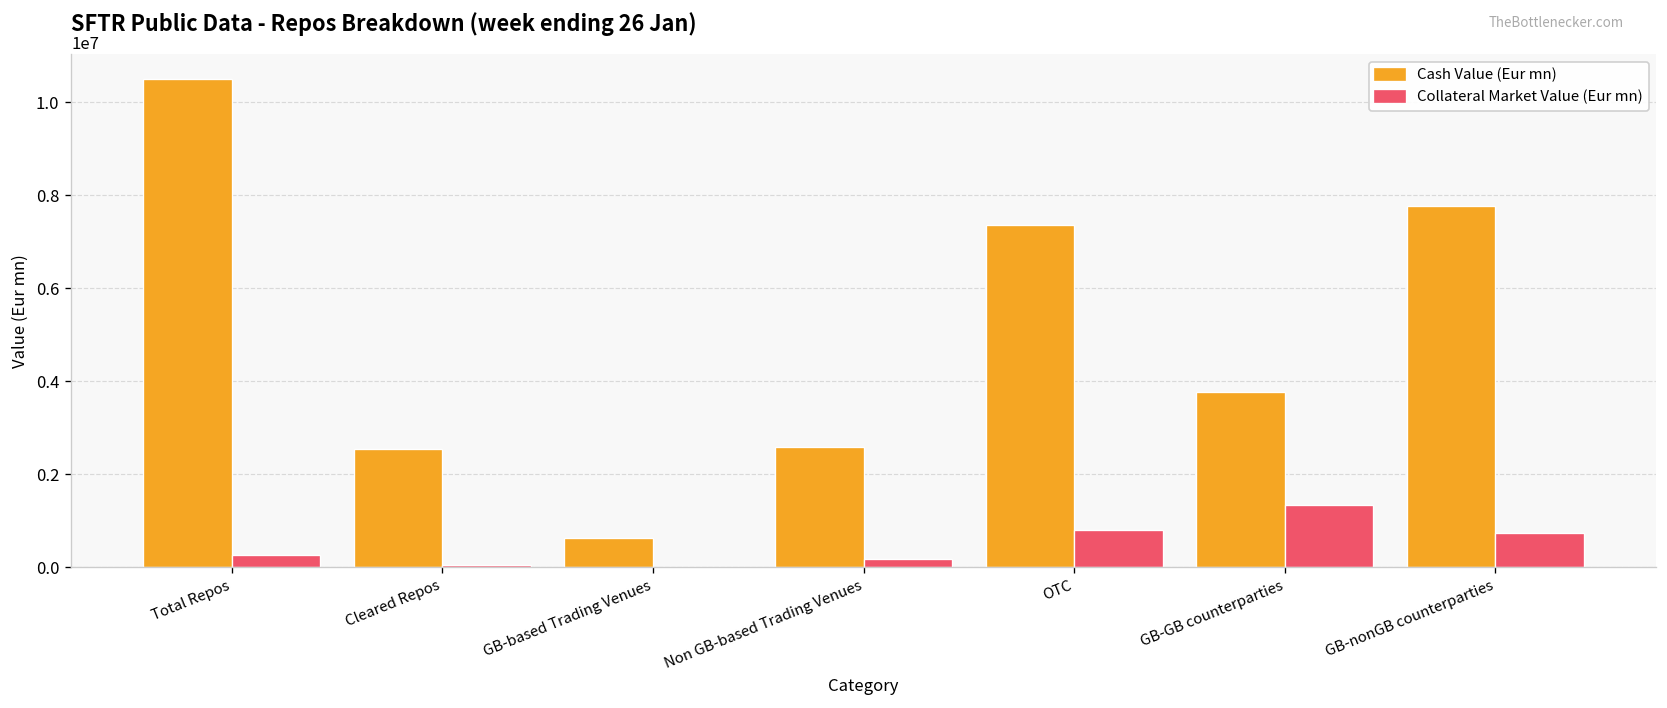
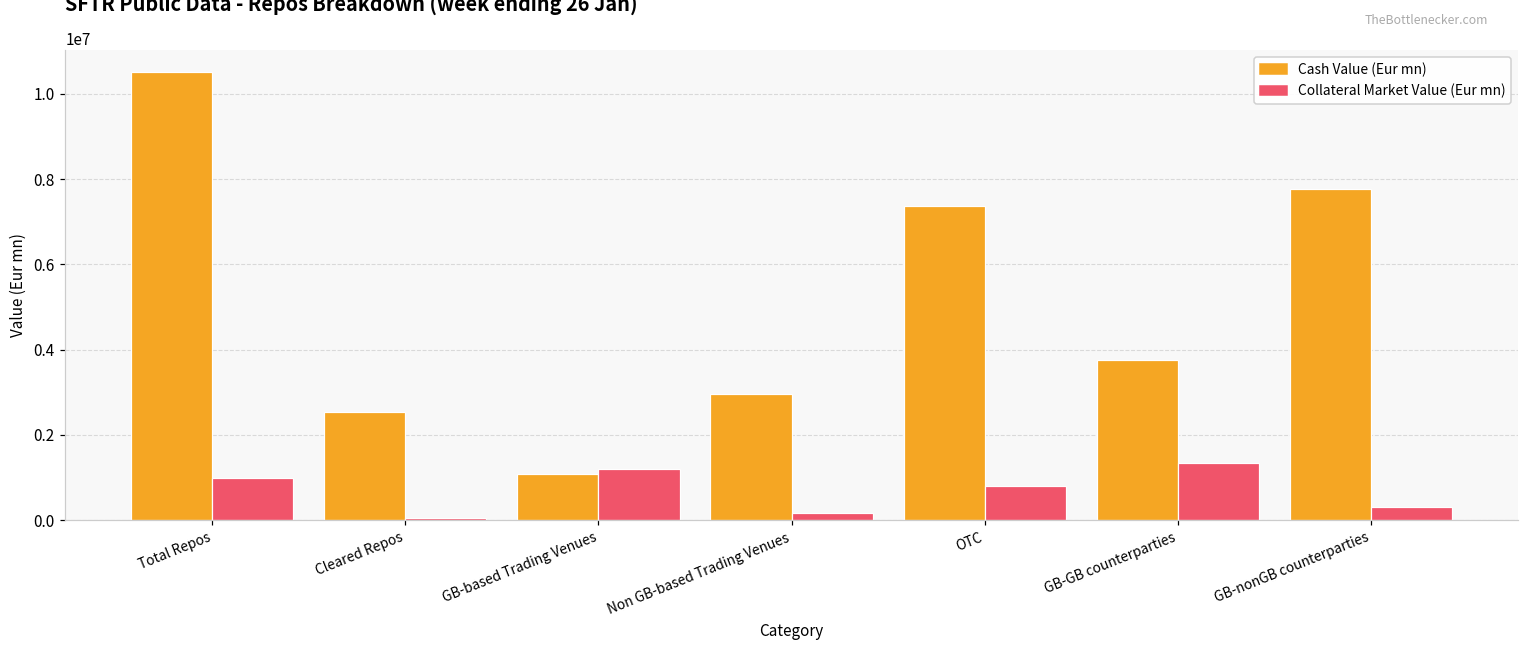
  {
    "Cash Value (Eur mn)": {
      "Total Repos": 10500000,
      "Cleared Repos": 2500000,
-     "GB-based Trading Venues": 600000,
-     "Non GB-based Trading Venues": 2600000,
+     "GB-based Trading Venues": 1100000,
+     "Non GB-based Trading Venues": 2900000,
      "OTC": 7400000,
      "GB-GB counterparties": 3800000,
      "GB-nonGB counterparties": 7800000
    },
    "Collateral Market Value (Eur mn)": {
-     "Total Repos": 300000,
-     "GB-based Trading Venues": 0,
+     "Total Repos": 1000000,
+     "GB-based Trading Venues": 1200000,
      "Non GB-based Trading Venues": 200000,
      "OTC": 800000,
      "GB-GB counterparties": 1300000,
-     "GB-nonGB counterparties": 700000
+     "GB-nonGB counterparties": 300000
    }
  }
